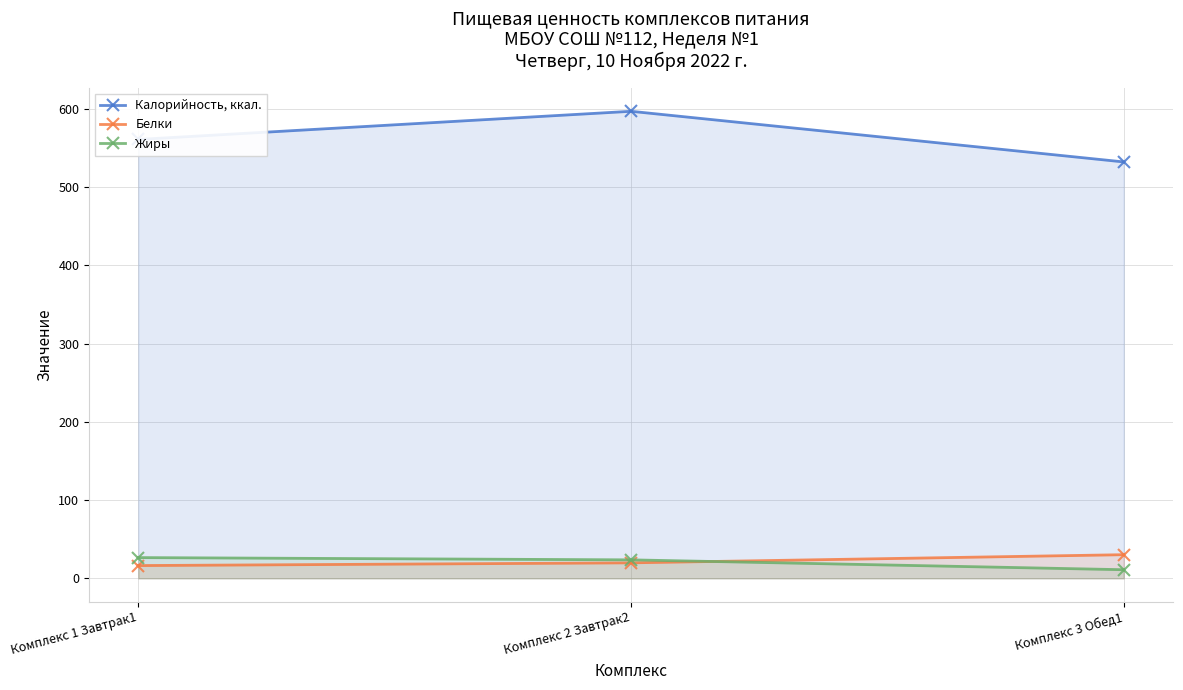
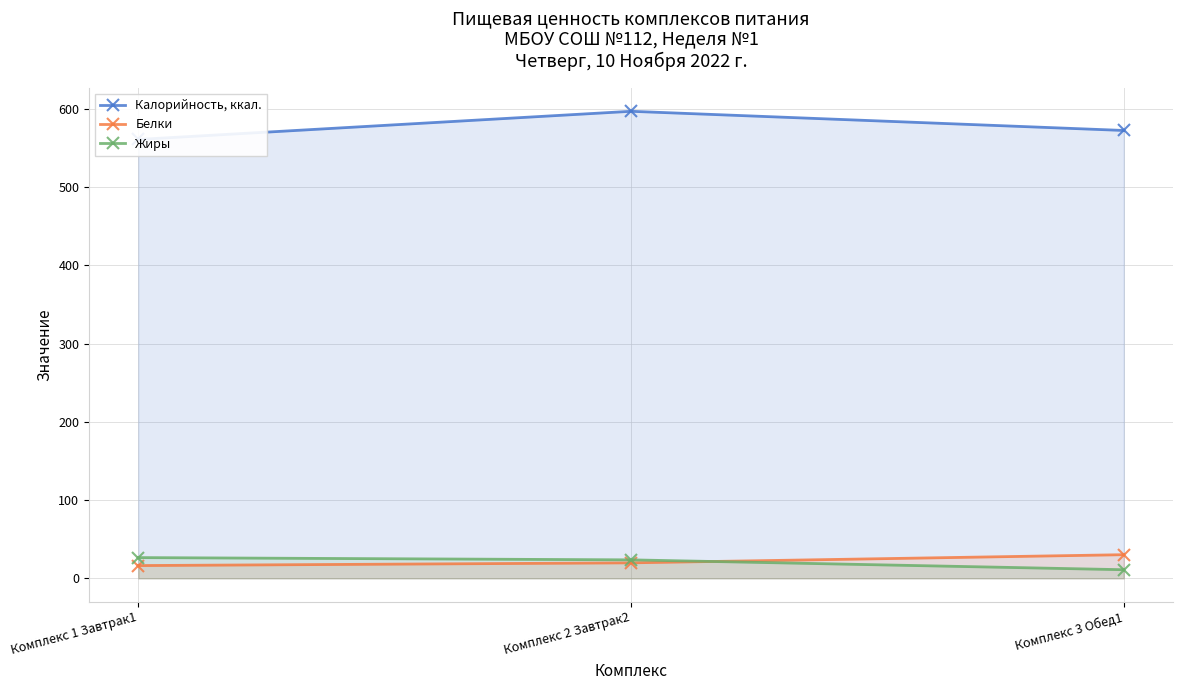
  {
    "Калорийность, ккал.": {
      "Комплекс 2 Завтрак2": 600,
-     "Комплекс 3 Обед1": 530
+     "Комплекс 3 Обед1": 570
    },
    "Белки": {
      "Комплекс 1 Завтрак1": 20,
      "Комплекс 2 Завтрак2": 20,
      "Комплекс 3 Обед1": 30
    },
    "Жиры": {
      "Комплекс 1 Завтрак1": 30,
      "Комплекс 2 Завтрак2": 20,
      "Комплекс 3 Обед1": 10
    }
  }
